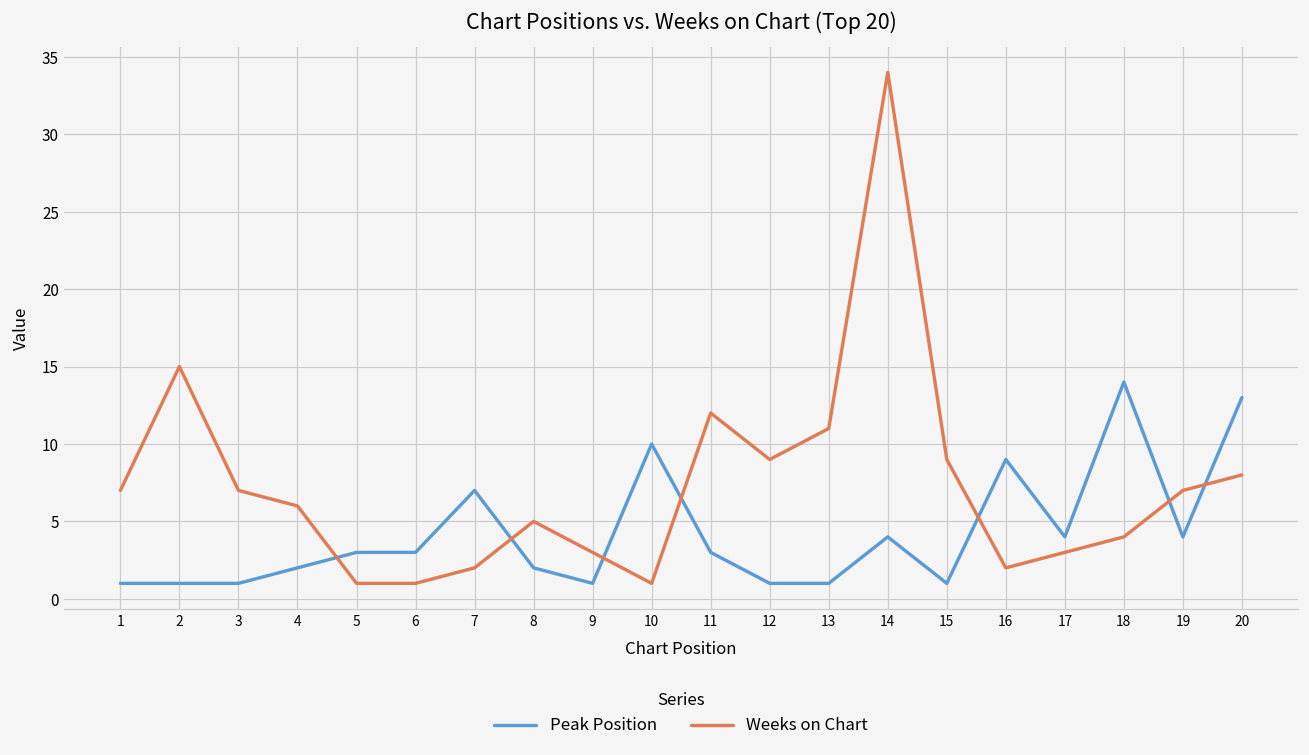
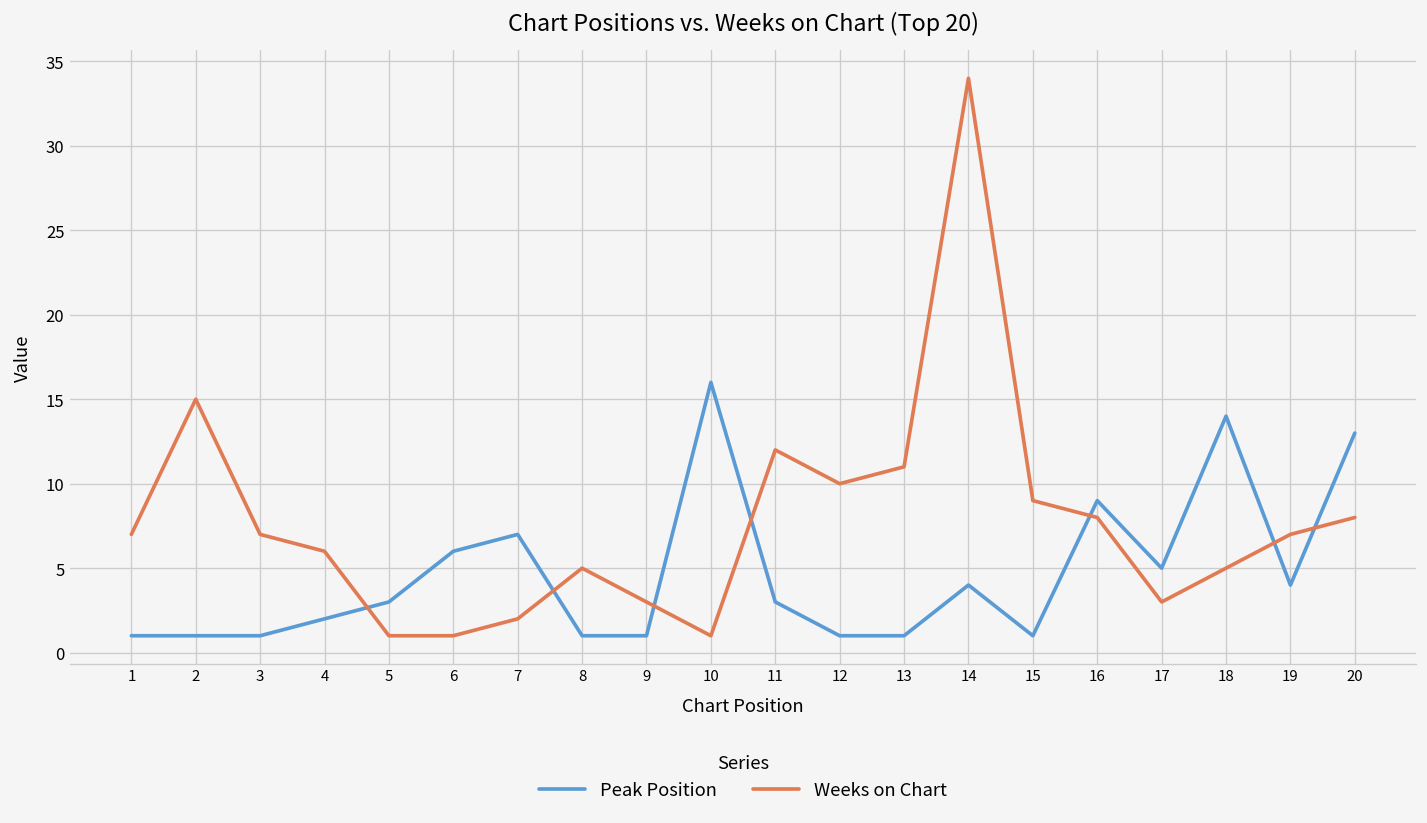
  {
    "Peak Position": {
      "1": 1,
      "2": 1,
      "3": 1,
      "4": 2,
      "5": 3,
-     "6": 3,
+     "6": 6,
      "7": 7,
-     "8": 2,
+     "8": 1,
      "9": 1,
-     "10": 10,
+     "10": 16,
      "11": 3,
      "12": 1,
      "13": 1,
      "14": 4,
      "15": 1,
      "16": 9,
-     "17": 4,
+     "17": 5,
      "18": 14,
      "19": 4,
      "20": 13
    },
    "Weeks on Chart": {
      "1": 7,
      "2": 15,
      "3": 7,
      "4": 6,
      "5": 1,
      "6": 1,
      "7": 2,
      "8": 5,
      "9": 3,
      "10": 1,
      "11": 12,
-     "12": 9,
+     "12": 10,
      "13": 11,
      "14": 34,
      "15": 9,
-     "16": 2,
+     "16": 8,
      "17": 3,
-     "18": 4,
+     "18": 5,
      "19": 7,
      "20": 8
    }
  }
